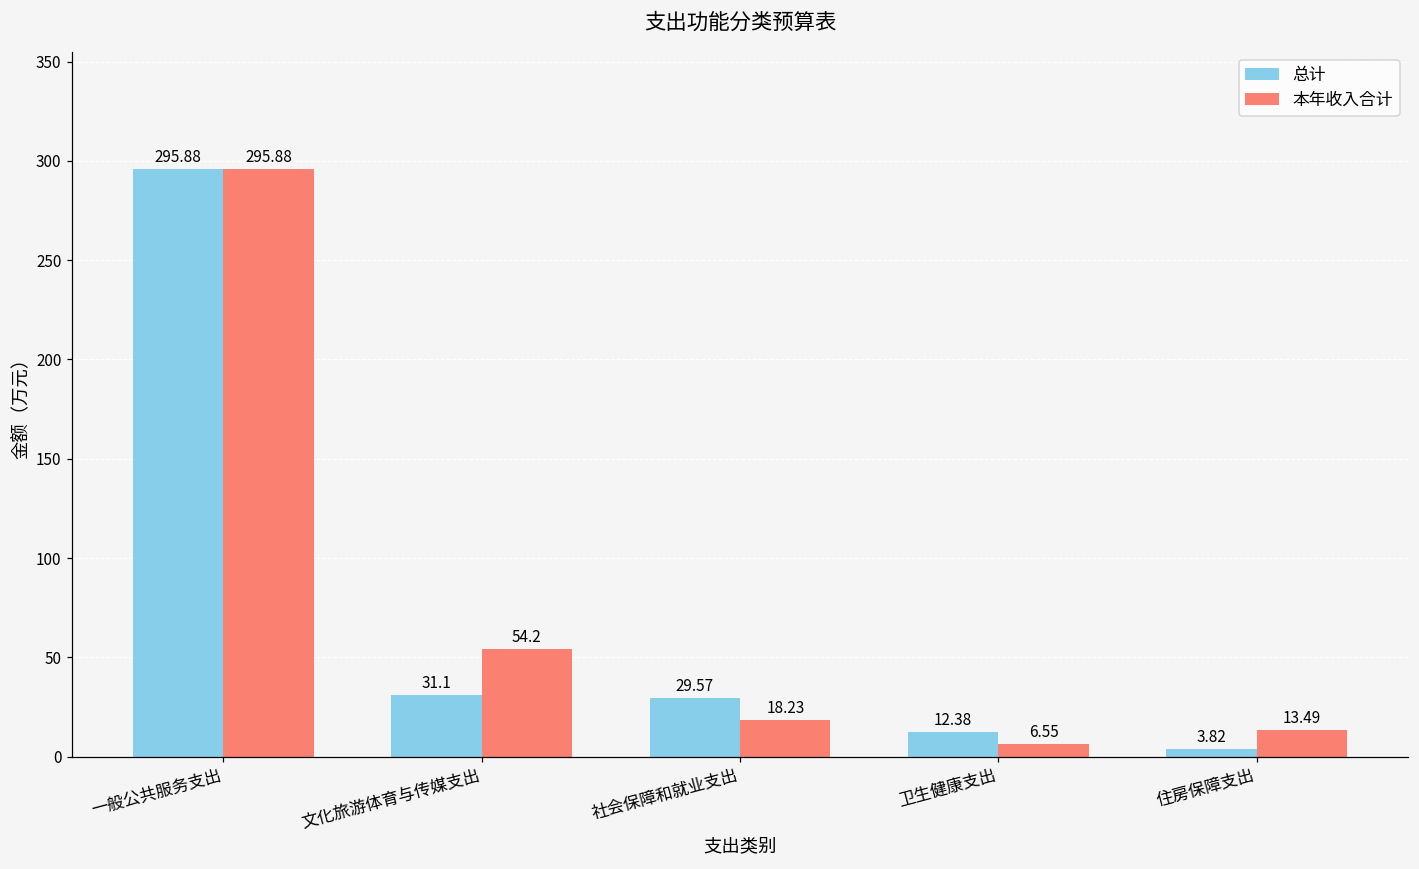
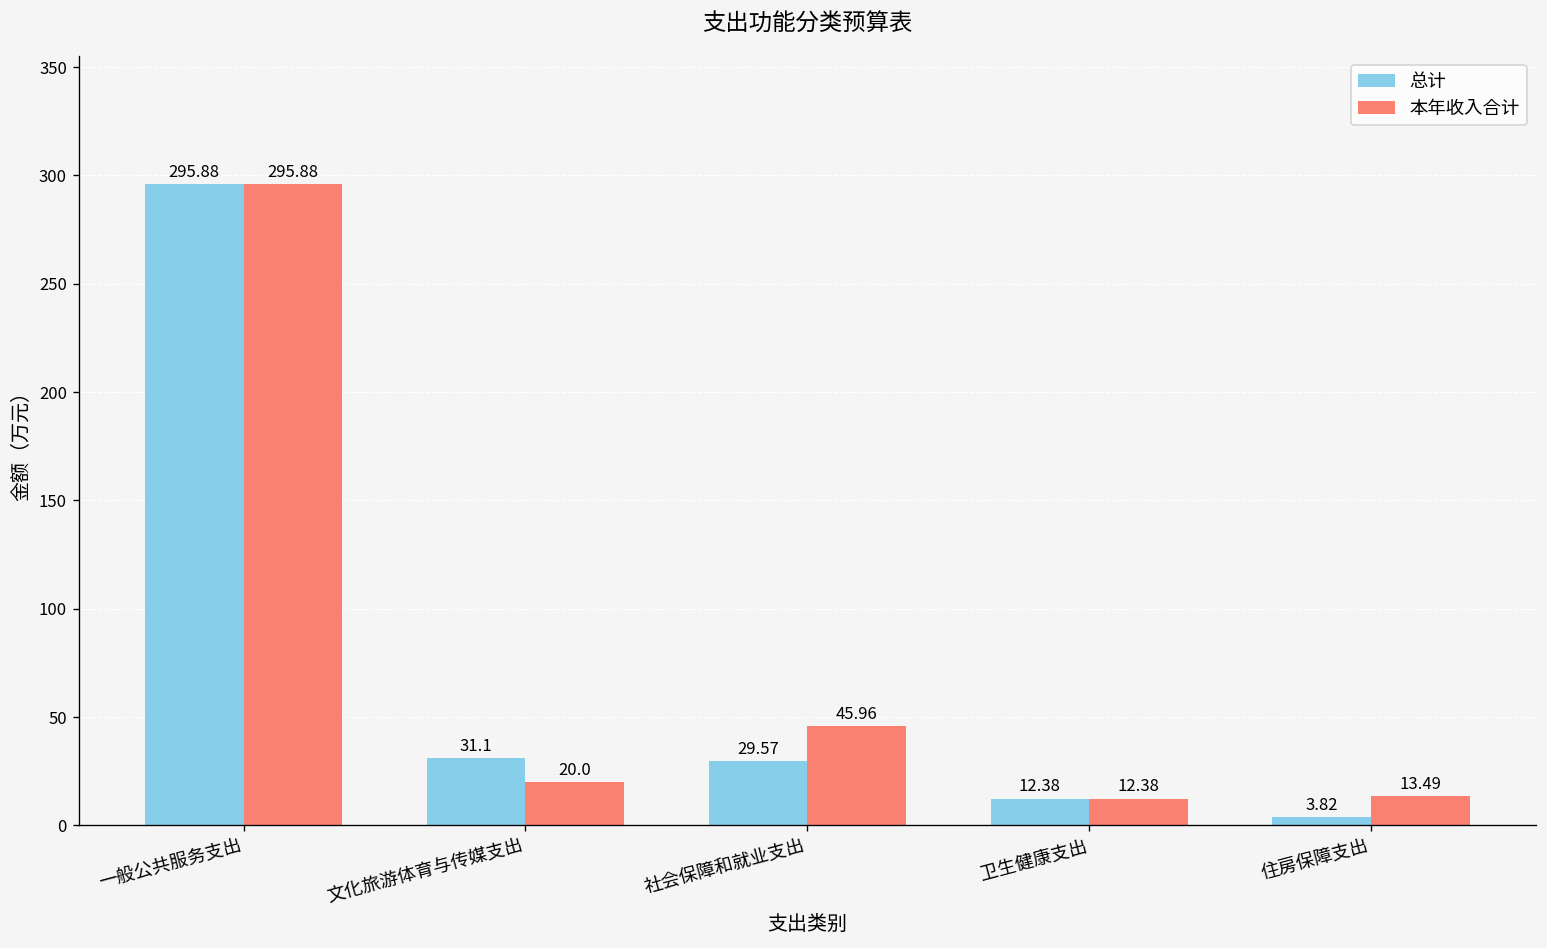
  {
    "总计": {
      "一般公共服务支出": 295.88,
      "文化旅游体育与传媒支出": 31.1,
      "社会保障和就业支出": 29.57,
      "卫生健康支出": 12.38,
      "住房保障支出": 3.82
    },
    "本年收入合计": {
      "一般公共服务支出": 295.88,
-     "文化旅游体育与传媒支出": 54.2,
-     "社会保障和就业支出": 18.23,
-     "卫生健康支出": 6.55,
+     "文化旅游体育与传媒支出": 20.0,
+     "社会保障和就业支出": 45.96,
+     "卫生健康支出": 12.38,
      "住房保障支出": 13.49
    }
  }
